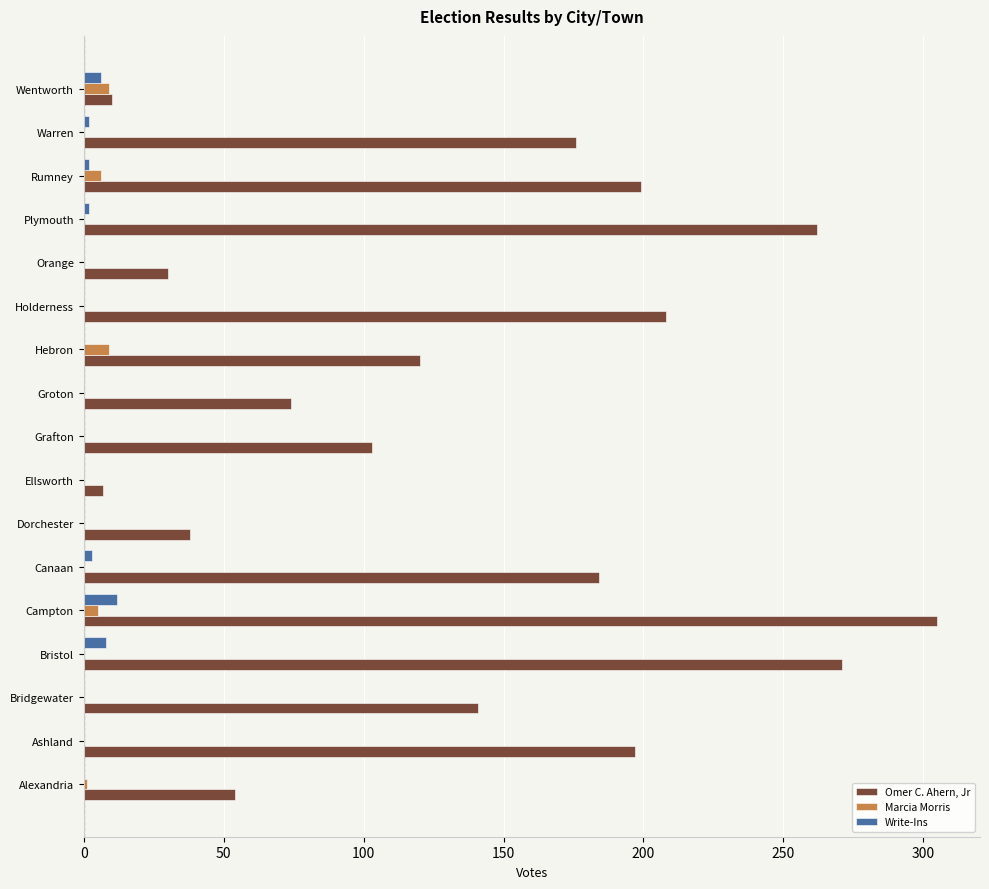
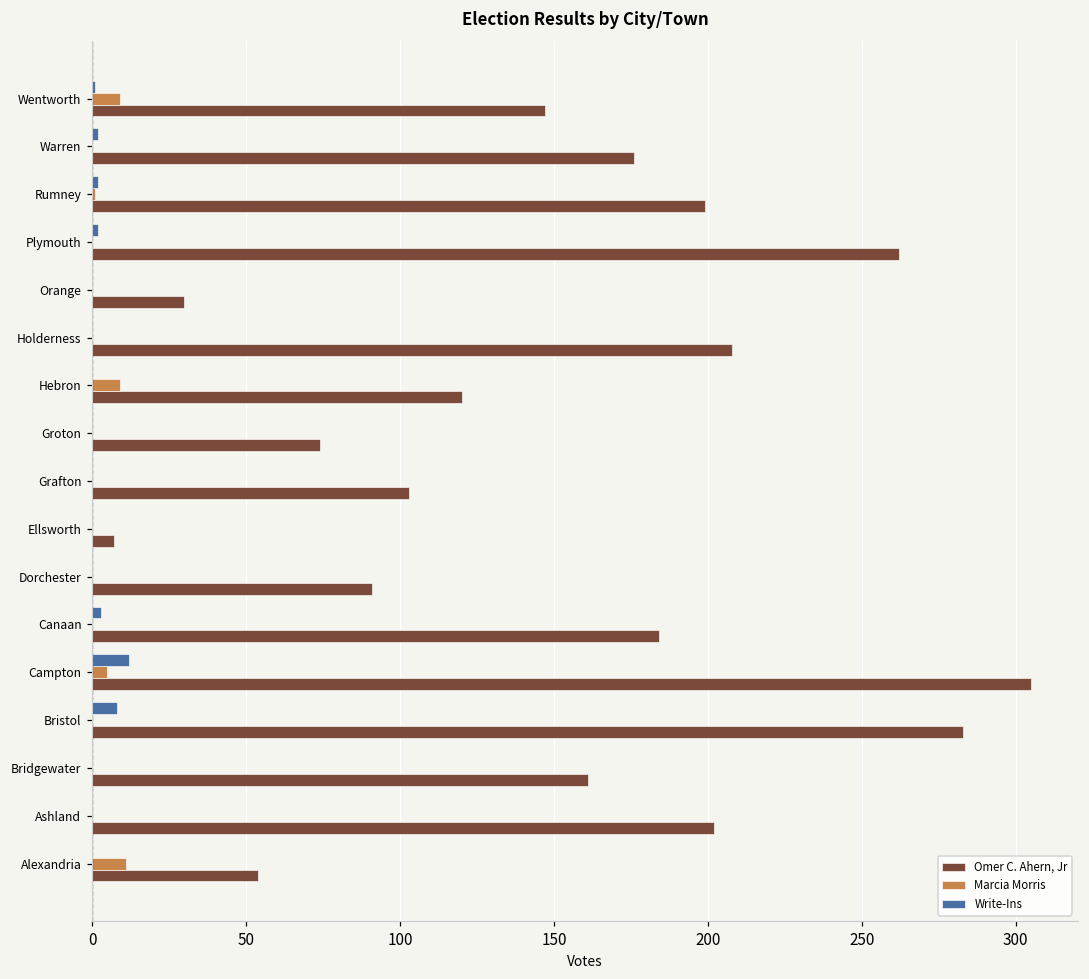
  {
    "Omer C. Ahern, Jr": {
-     "Wentworth": 10,
+     "Wentworth": 147,
      "Warren": 176,
      "Rumney": 199,
      "Plymouth": 262,
      "Orange": 30,
      "Holderness": 208,
      "Hebron": 120,
      "Groton": 74,
      "Grafton": 103,
      "Ellsworth": 7,
-     "Dorchester": 38,
+     "Dorchester": 91,
      "Canaan": 184,
      "Campton": 305,
-     "Bristol": 271,
-     "Bridgewater": 141,
-     "Ashland": 197,
+     "Bristol": 283,
+     "Bridgewater": 161,
+     "Ashland": 202,
      "Alexandria": 54
    },
    "Marcia Morris": {
      "Wentworth": 9,
      "Warren": 0,
-     "Rumney": 6,
+     "Rumney": 1,
      "Plymouth": 0,
      "Orange": 0,
      "Holderness": 0,
      "Hebron": 9,
      "Groton": 0,
      "Grafton": 0,
      "Ellsworth": 0,
      "Dorchester": 0,
      "Canaan": 0,
      "Campton": 5,
      "Bristol": 0,
      "Bridgewater": 0,
      "Ashland": 0,
-     "Alexandria": 1
+     "Alexandria": 11
    },
    "Write-Ins": {
-     "Wentworth": 6,
+     "Wentworth": 1,
      "Warren": 2,
      "Rumney": 2,
      "Plymouth": 2,
      "Orange": 0,
      "Holderness": 0,
      "Hebron": 0,
      "Groton": 0,
      "Grafton": 0,
      "Ellsworth": 0,
      "Dorchester": 0,
      "Canaan": 3,
      "Campton": 12,
      "Bristol": 8,
      "Bridgewater": 0,
      "Ashland": 0,
      "Alexandria": 0
    }
  }
